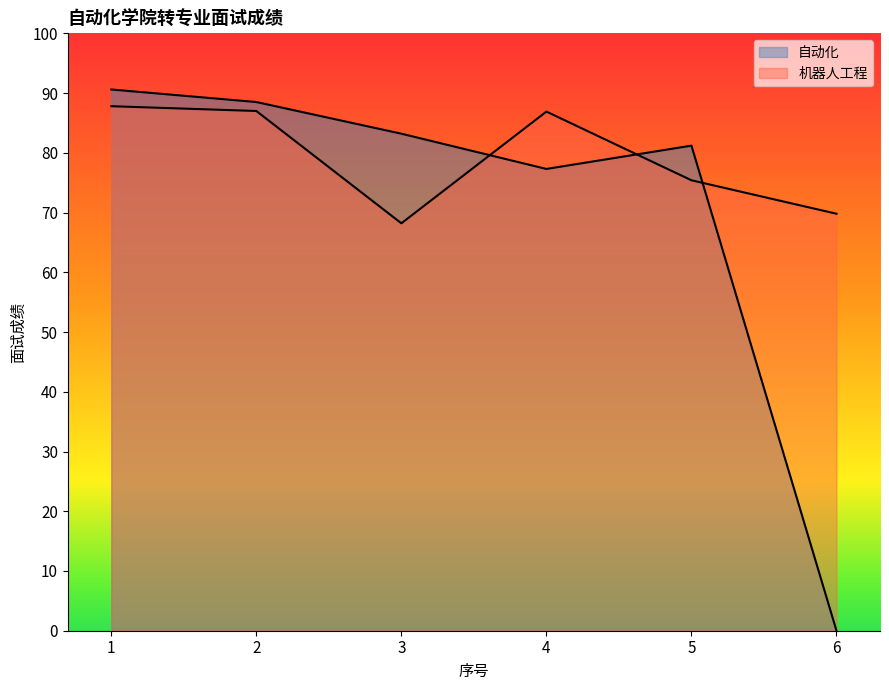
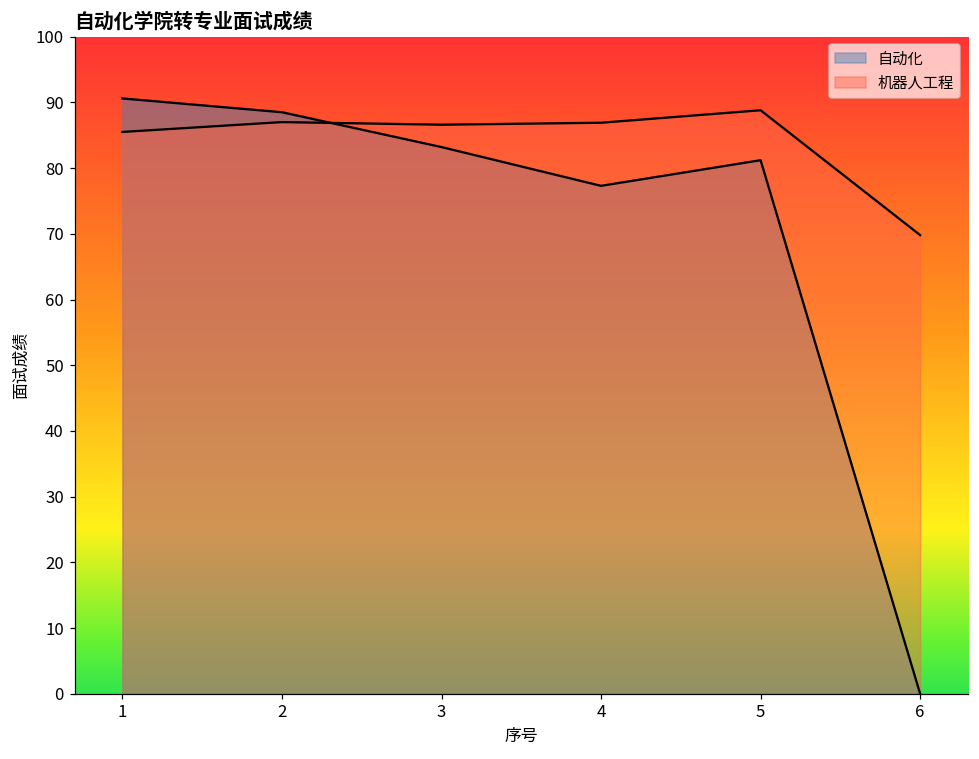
  {
    "自动化": {
      "1": 91,
      "2": 89,
      "3": 83,
      "4": 77,
      "5": 81,
      "6": 0
    },
    "机器人工程": {
-     "1": 88,
+     "1": 86,
      "2": 87,
-     "3": 68,
+     "3": 87,
      "4": 87,
-     "5": 75,
+     "5": 89,
      "6": 70
    }
  }
